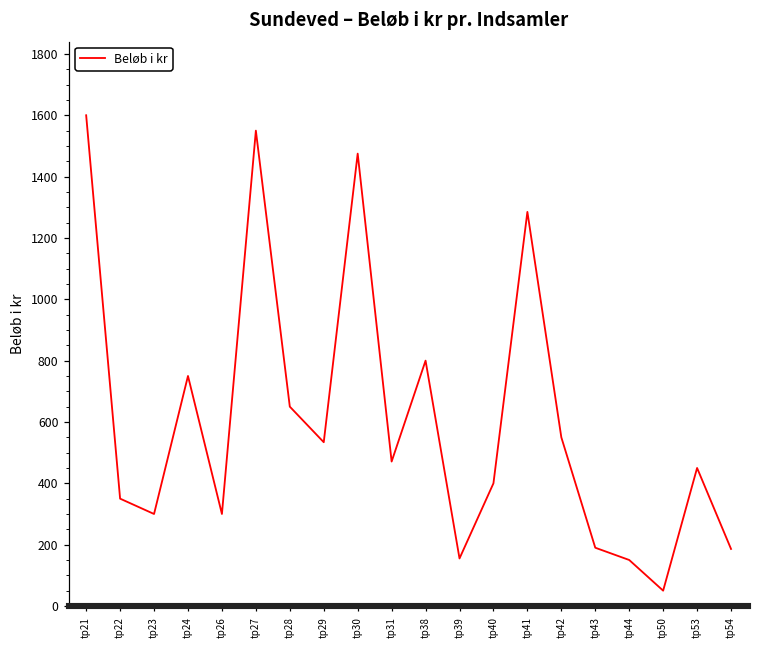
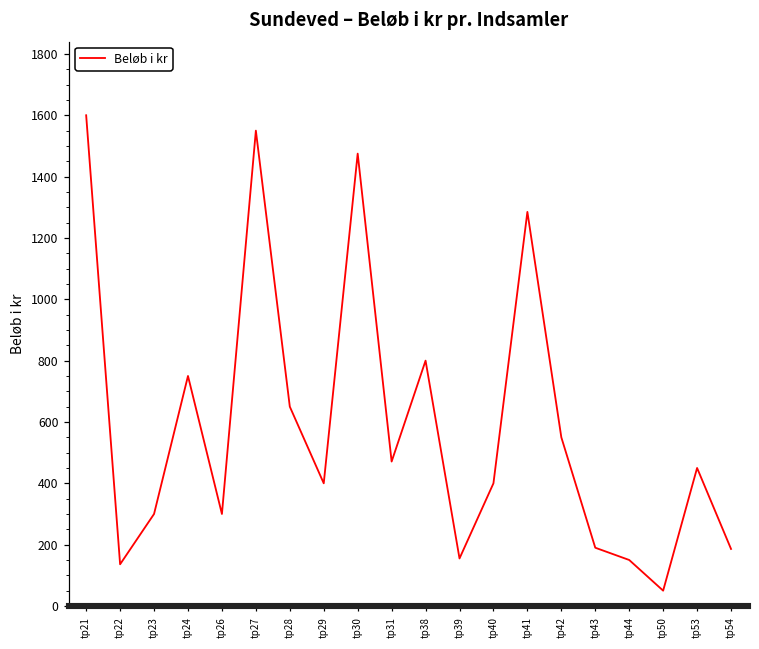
  {
    "tp21": 1600,
-   "tp22": 350,
+   "tp22": 140,
    "tp23": 300,
    "tp24": 750,
    "tp26": 300,
    "tp27": 1550,
    "tp28": 650,
-   "tp29": 530,
+   "tp29": 400,
    "tp30": 1480,
    "tp31": 470,
    "tp38": 800,
    "tp39": 160,
    "tp40": 400,
    "tp41": 1290,
    "tp42": 550,
    "tp43": 190,
    "tp44": 150,
    "tp50": 50,
    "tp53": 450,
    "tp54": 190
  }
